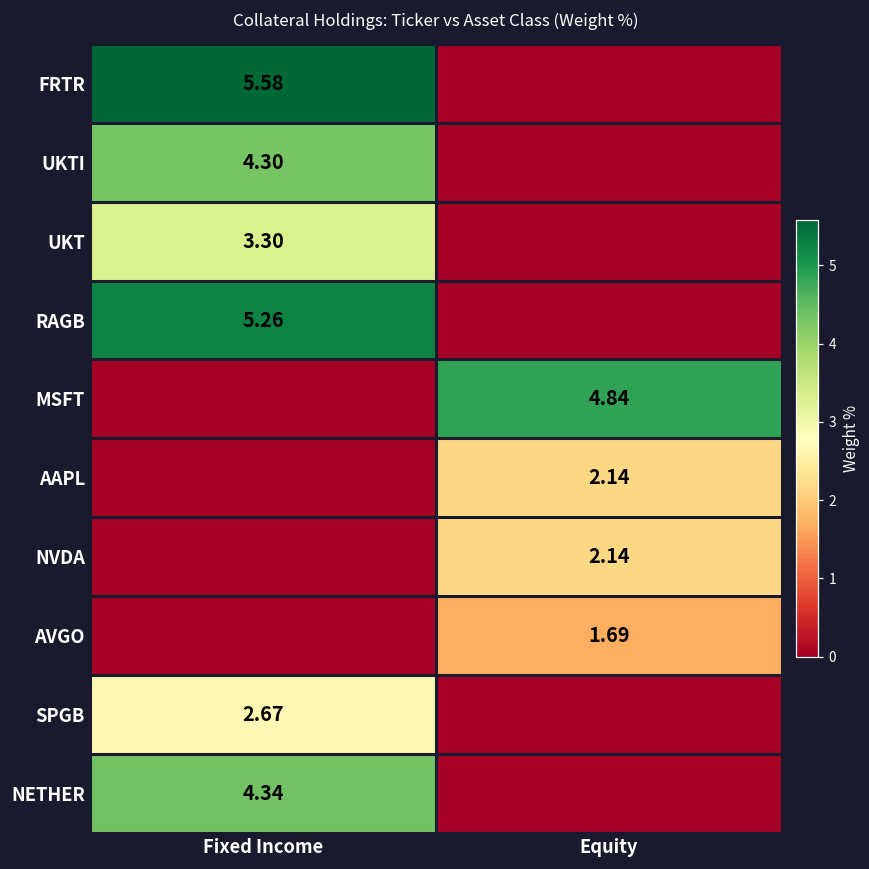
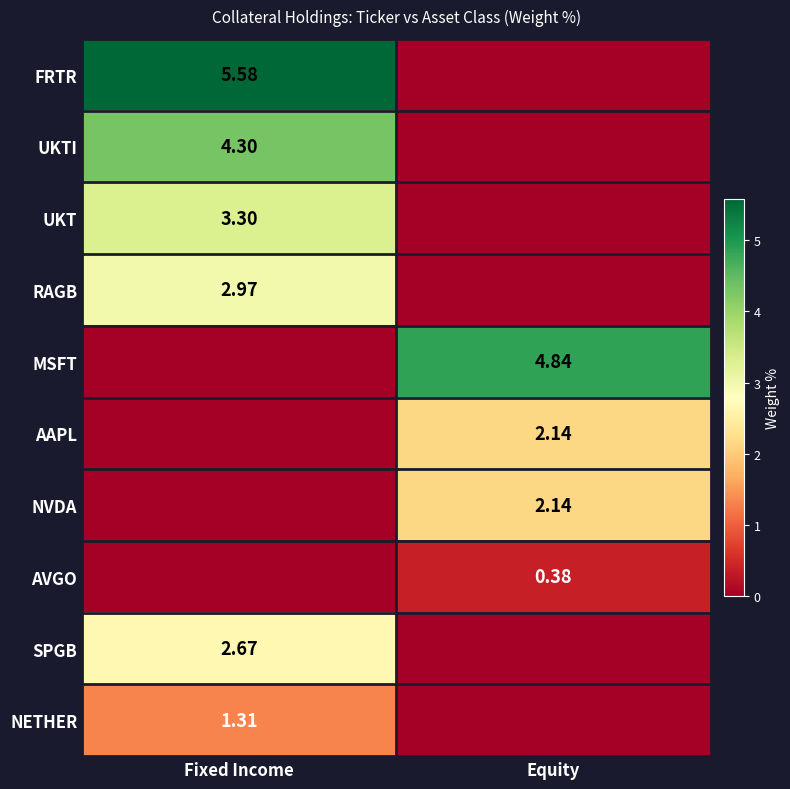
  {
    "FRTR": {
      "Fixed Income": 5.58
    },
    "UKTI": {
      "Fixed Income": 4.30
    },
    "UKT": {
      "Fixed Income": 3.30
    },
    "RAGB": {
-     "Fixed Income": 5.26
+     "Fixed Income": 2.97
    },
    "MSFT": {
      "Equity": 4.84
    },
    "AAPL": {
      "Equity": 2.14
    },
    "NVDA": {
      "Equity": 2.14
    },
    "AVGO": {
-     "Equity": 1.69
+     "Equity": 0.38
    },
    "SPGB": {
      "Fixed Income": 2.67
    },
    "NETHER": {
-     "Fixed Income": 4.34
+     "Fixed Income": 1.31
    }
  }
